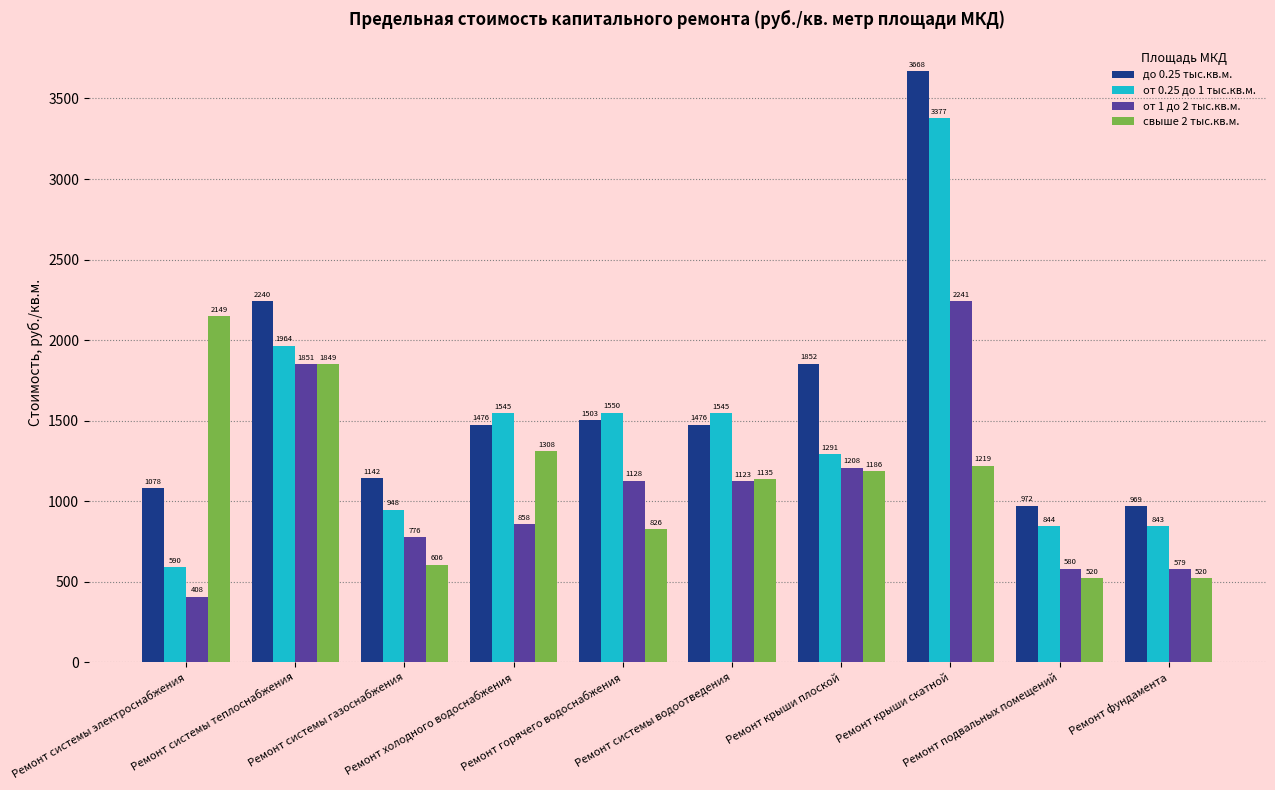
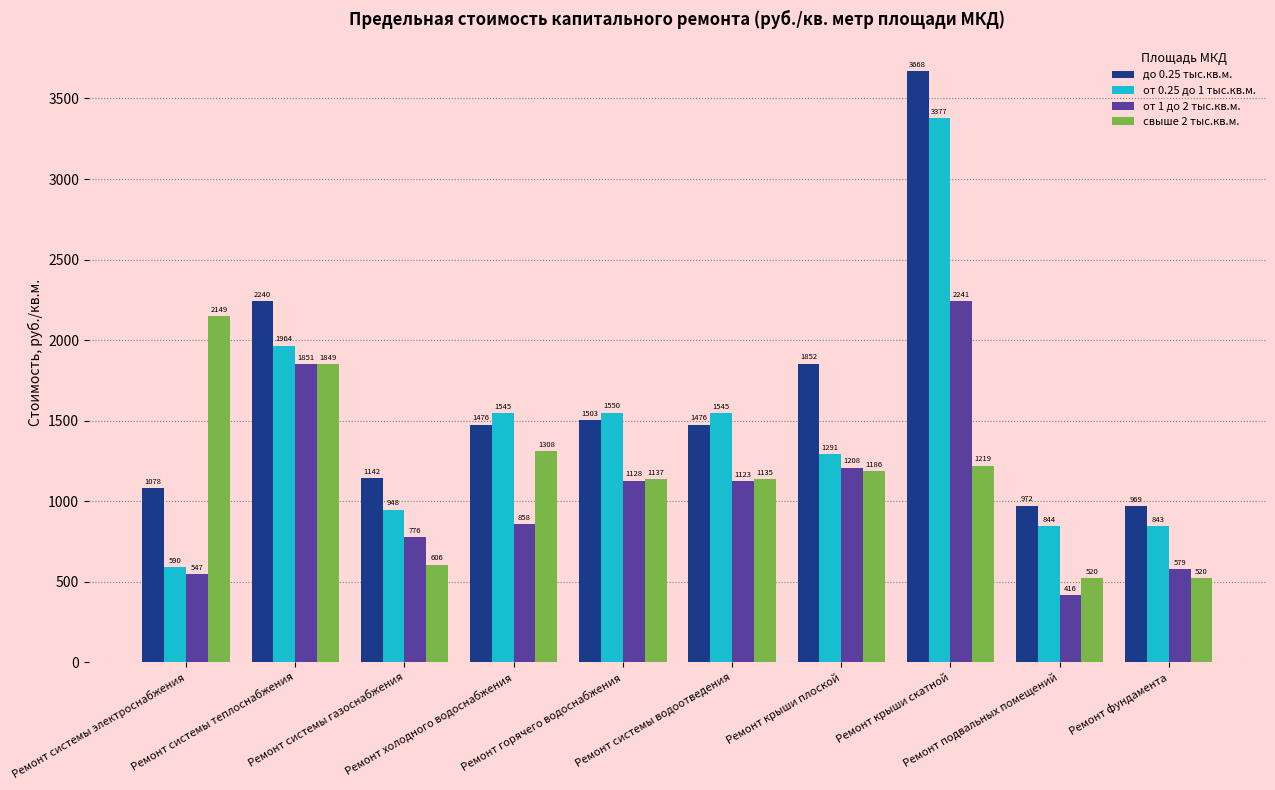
  {
    "до 0.25 тыс.кв.м.": {
      "Ремонт системы электроснабжения": 1078,
      "Ремонт системы теплоснабжения": 2240,
      "Ремонт системы газоснабжения": 1142,
      "Ремонт холодного водоснабжения": 1476,
      "Ремонт горячего водоснабжения": 1503,
      "Ремонт системы водоотведения": 1476,
      "Ремонт крыши плоской": 1852,
      "Ремонт крыши скатной": 3668,
      "Ремонт подвальных помещений": 972,
      "Ремонт фундамента": 969
    },
    "от 0.25 до 1 тыс.кв.м.": {
      "Ремонт системы электроснабжения": 590,
      "Ремонт системы теплоснабжения": 1964,
      "Ремонт системы газоснабжения": 948,
      "Ремонт холодного водоснабжения": 1545,
      "Ремонт горячего водоснабжения": 1550,
      "Ремонт системы водоотведения": 1545,
      "Ремонт крыши плоской": 1291,
      "Ремонт крыши скатной": 3377,
      "Ремонт подвальных помещений": 844,
      "Ремонт фундамента": 843
    },
    "от 1 до 2 тыс.кв.м.": {
-     "Ремонт системы электроснабжения": 408,
+     "Ремонт системы электроснабжения": 547,
      "Ремонт системы теплоснабжения": 1851,
      "Ремонт системы газоснабжения": 776,
      "Ремонт холодного водоснабжения": 858,
      "Ремонт горячего водоснабжения": 1128,
      "Ремонт системы водоотведения": 1123,
      "Ремонт крыши плоской": 1208,
      "Ремонт крыши скатной": 2241,
-     "Ремонт подвальных помещений": 580,
+     "Ремонт подвальных помещений": 416,
      "Ремонт фундамента": 579
    },
    "свыше 2 тыс.кв.м.": {
      "Ремонт системы электроснабжения": 2149,
      "Ремонт системы теплоснабжения": 1849,
      "Ремонт системы газоснабжения": 606,
      "Ремонт холодного водоснабжения": 1308,
-     "Ремонт горячего водоснабжения": 826,
+     "Ремонт горячего водоснабжения": 1137,
      "Ремонт системы водоотведения": 1135,
      "Ремонт крыши плоской": 1186,
      "Ремонт крыши скатной": 1219,
      "Ремонт подвальных помещений": 520,
      "Ремонт фундамента": 520
    }
  }
